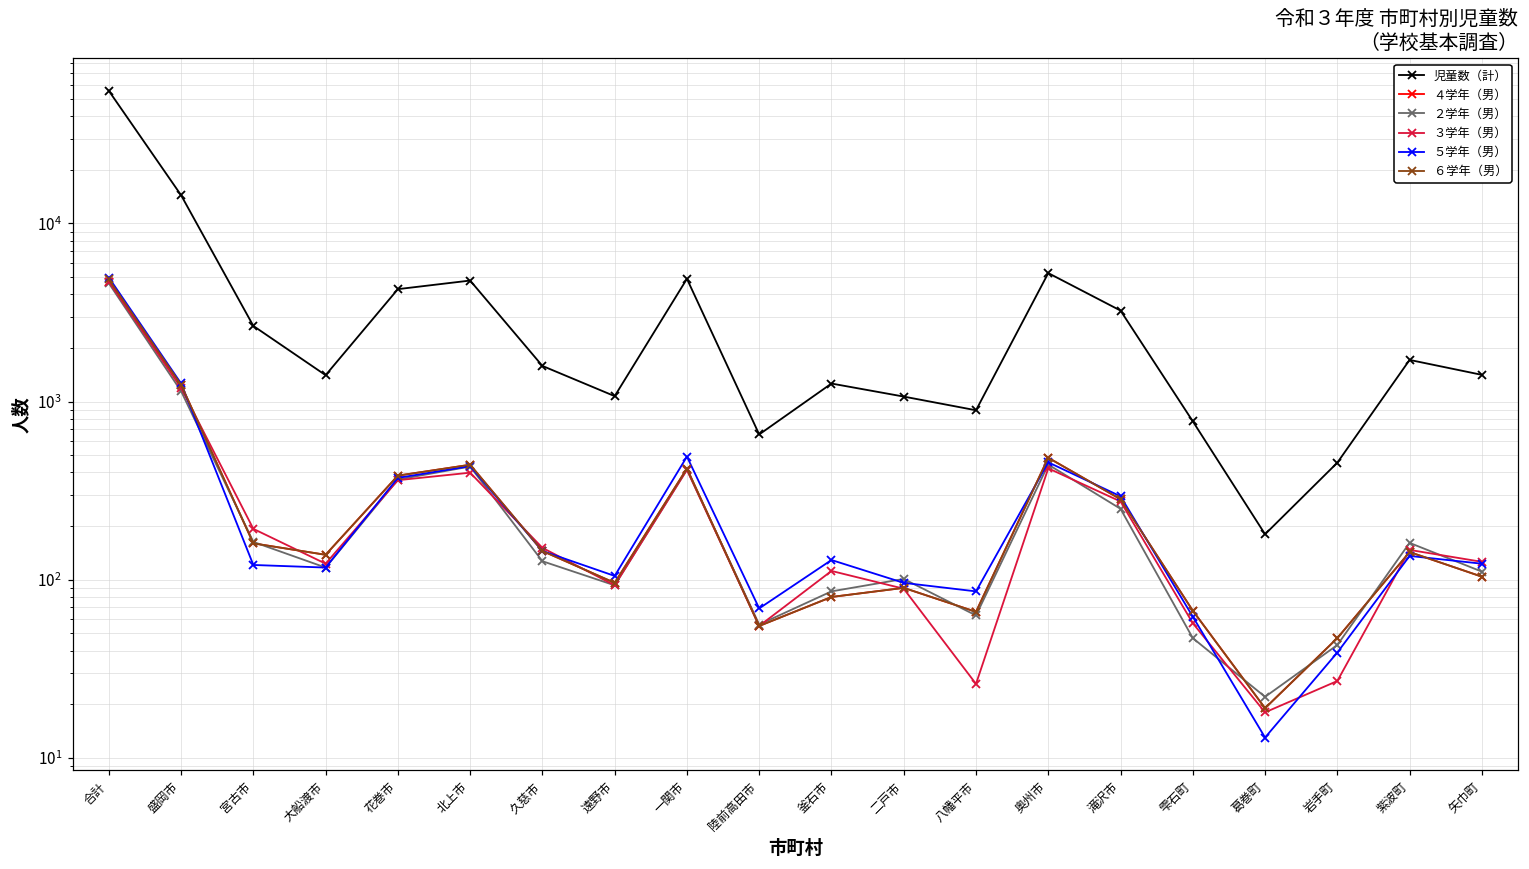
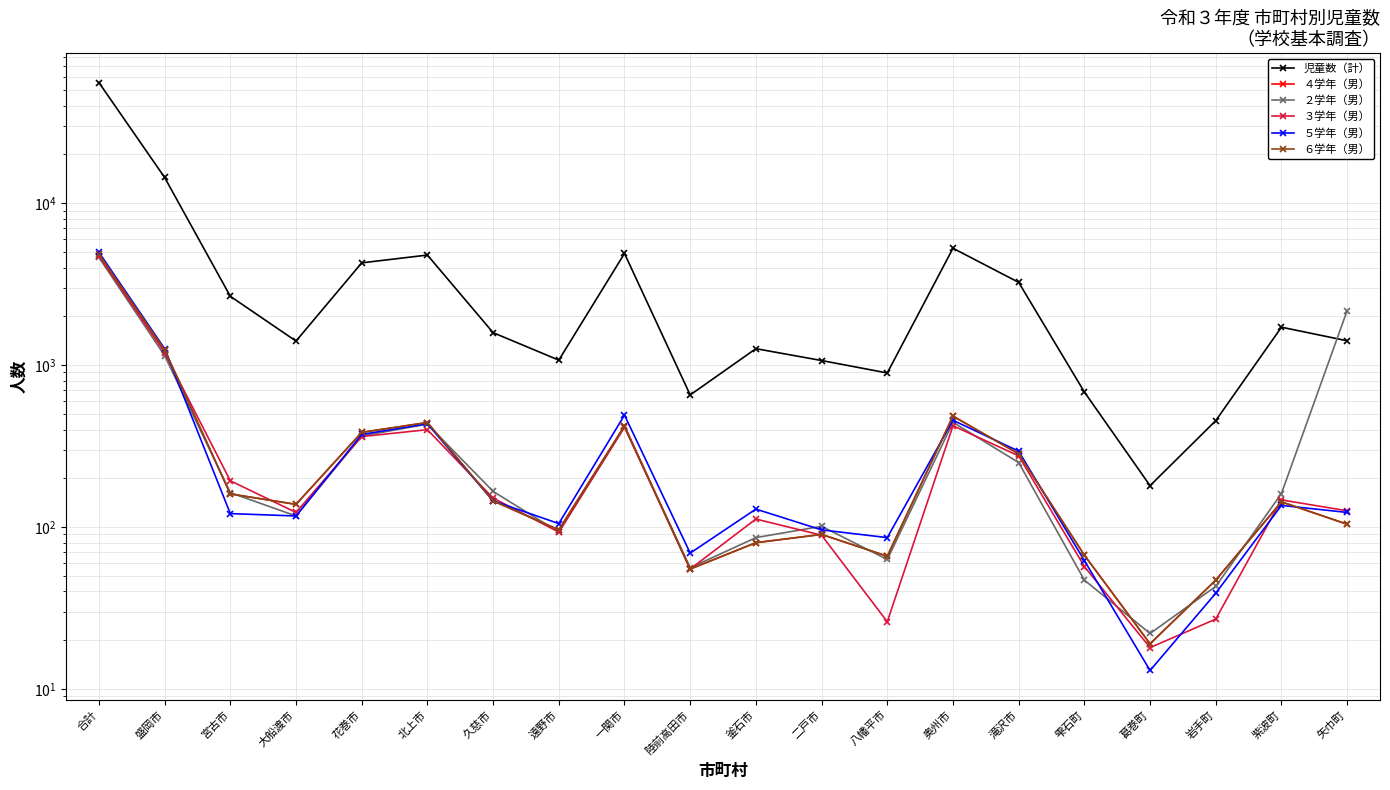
  {
    "児童数（計）": {
      "合計": 56000,
      "盛岡市": 14000,
      "宮古市": 2700,
      "大船渡市": 1400,
      "花巻市": 4300,
      "北上市": 4800,
      "久慈市": 1600,
      "遠野市": 1100,
      "一関市": 4900,
      "陸前高田市": 650,
      "釜石市": 1300,
      "二戸市": 1100,
      "八幡平市": 900,
      "奥州市": 5300,
      "滝沢市": 3200,
-     "雫石町": 800,
+     "雫石町": 680,
      "葛巻町": 180,
      "岩手町": 450,
      "紫波町": 1700,
      "矢巾町": 1400
    },
    "２学年（男）": {
      "盛岡市": 1100,
-     "久慈市": 130,
+     "久慈市": 170,
      "釜石市": 90,
      "二戸市": 100,
      "八幡平市": 63,
      "滝沢市": 250,
      "雫石町": 47,
      "葛巻町": 22,
      "岩手町": 43,
      "紫波町": 160,
-     "矢巾町": 110
+     "矢巾町": 2200
    },
    "３学年（男）": {
      "盛岡市": 1200,
      "宮古市": 190,
      "大船渡市": 120,
      "北上市": 400,
      "久慈市": 150,
      "釜石市": 110,
      "八幡平市": 26,
      "奥州市": 420,
      "雫石町": 57,
      "葛巻町": 18,
      "岩手町": 27
    },
    "５学年（男）": {
      "宮古市": 120,
      "遠野市": 110,
      "一関市": 490,
      "陸前高田市": 69,
      "釜石市": 130,
      "二戸市": 100,
      "八幡平市": 90,
      "滝沢市": 290,
      "雫石町": 62,
      "葛巻町": 13,
      "岩手町": 39,
      "紫波町": 140
    }
  }
